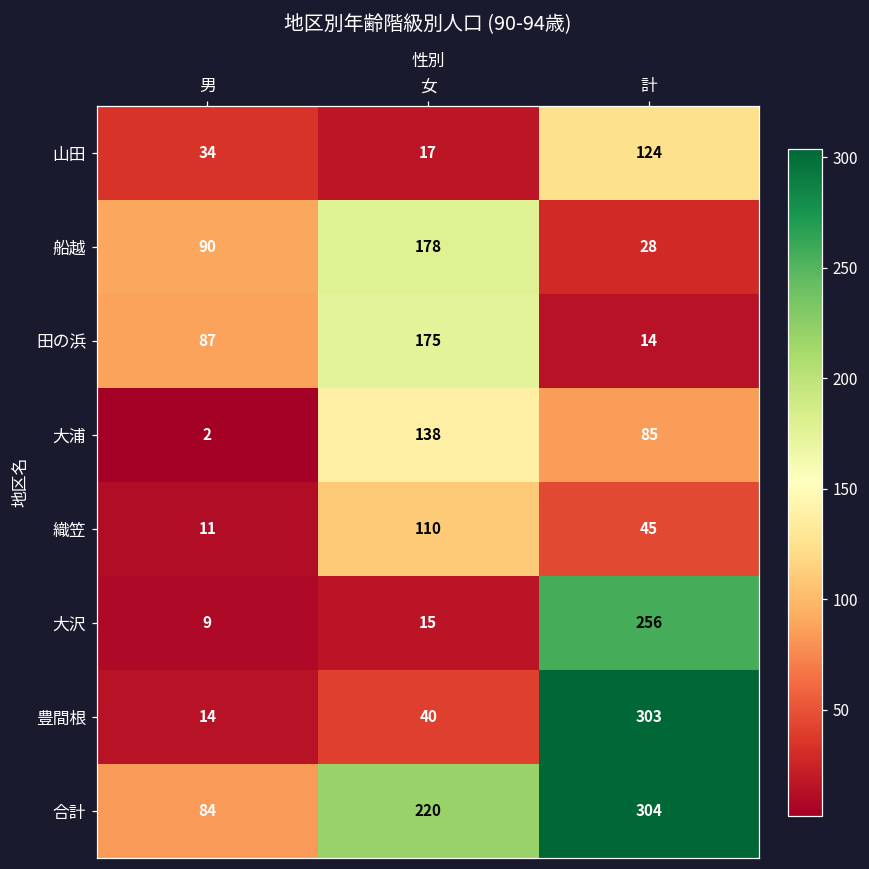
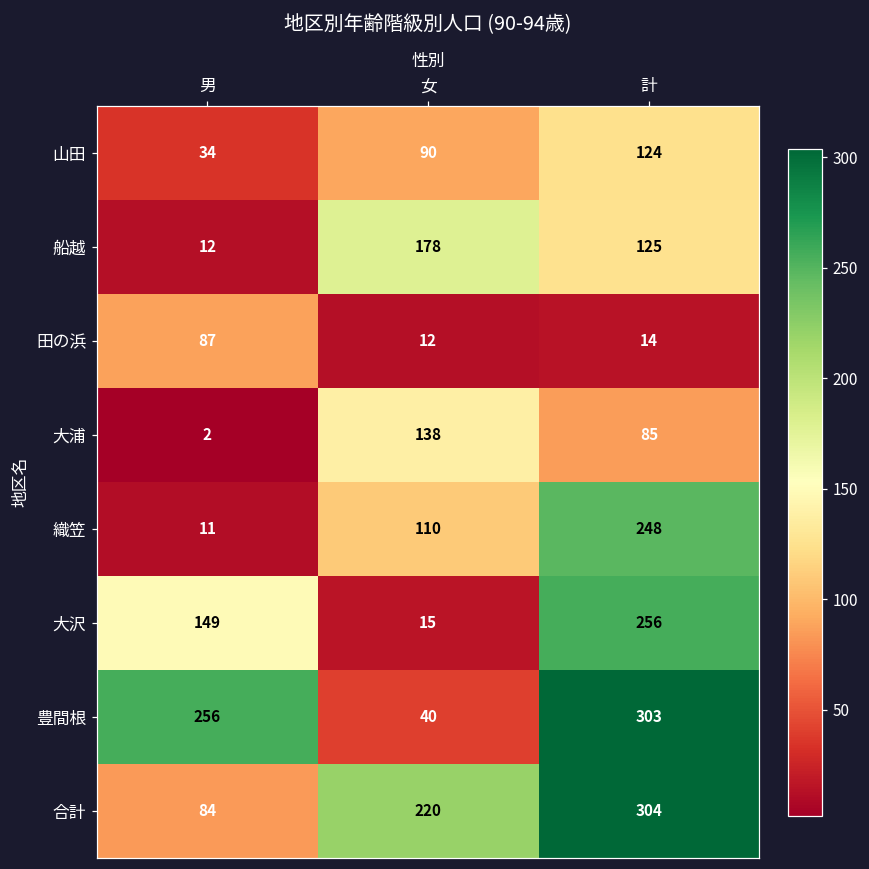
  {
    "山田": {
      "男": 34,
-     "女": 17,
+     "女": 90,
      "計": 124
    },
    "船越": {
-     "男": 90,
+     "男": 12,
      "女": 178,
-     "計": 28
+     "計": 125
    },
    "田の浜": {
      "男": 87,
-     "女": 175,
+     "女": 12,
      "計": 14
    },
    "大浦": {
      "男": 2,
      "女": 138,
      "計": 85
    },
    "織笠": {
      "男": 11,
      "女": 110,
-     "計": 45
+     "計": 248
    },
    "大沢": {
-     "男": 9,
+     "男": 149,
      "女": 15,
      "計": 256
    },
    "豊間根": {
-     "男": 14,
+     "男": 256,
      "女": 40,
      "計": 303
    },
    "合計": {
      "男": 84,
      "女": 220,
      "計": 304
    }
  }
